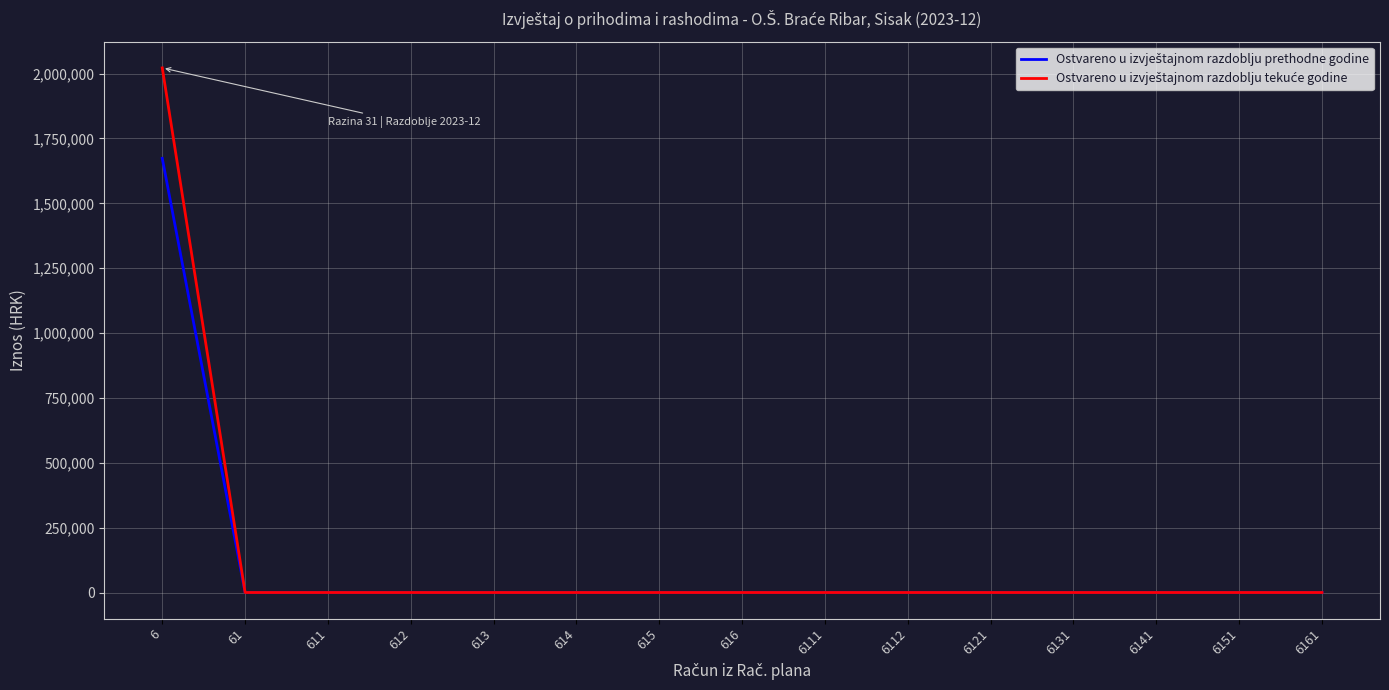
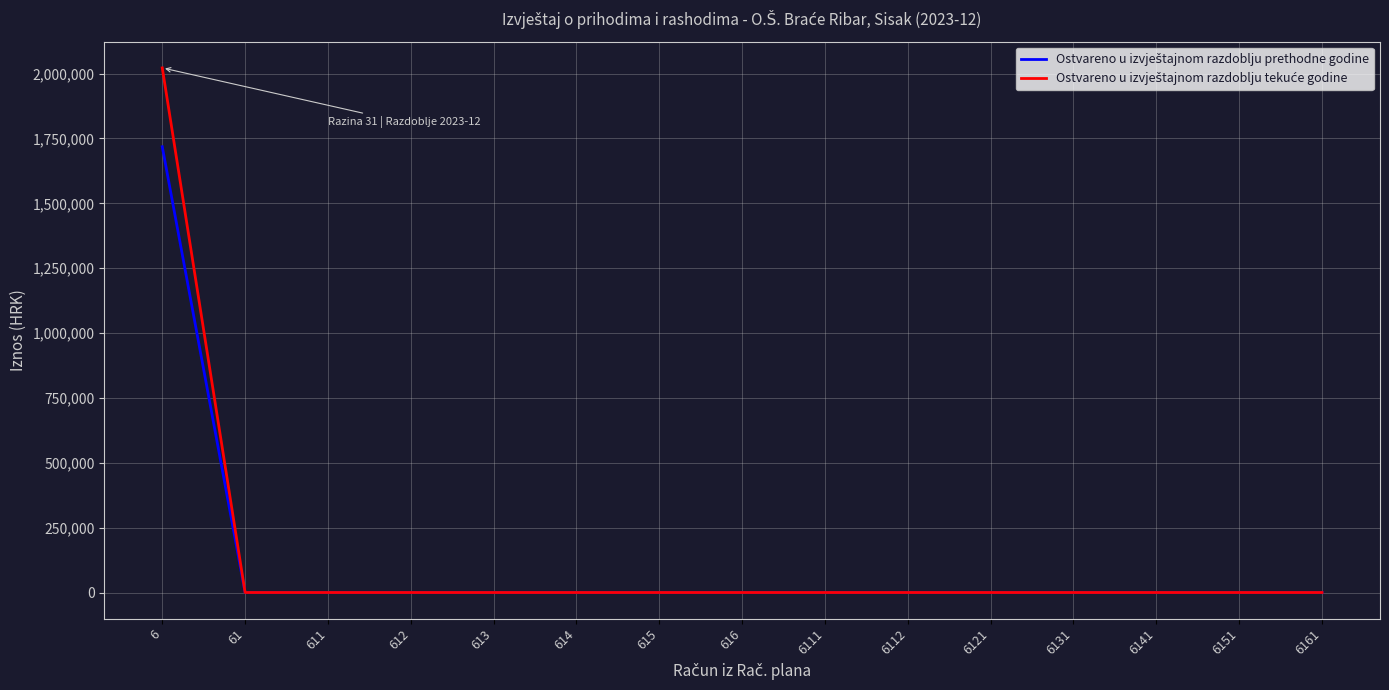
  {
    "Ostvareno u izvještajnom razdoblju prethodne godine": {
-     "6": "1,670,000"
+     "6": "1,720,000"
    }
  }
